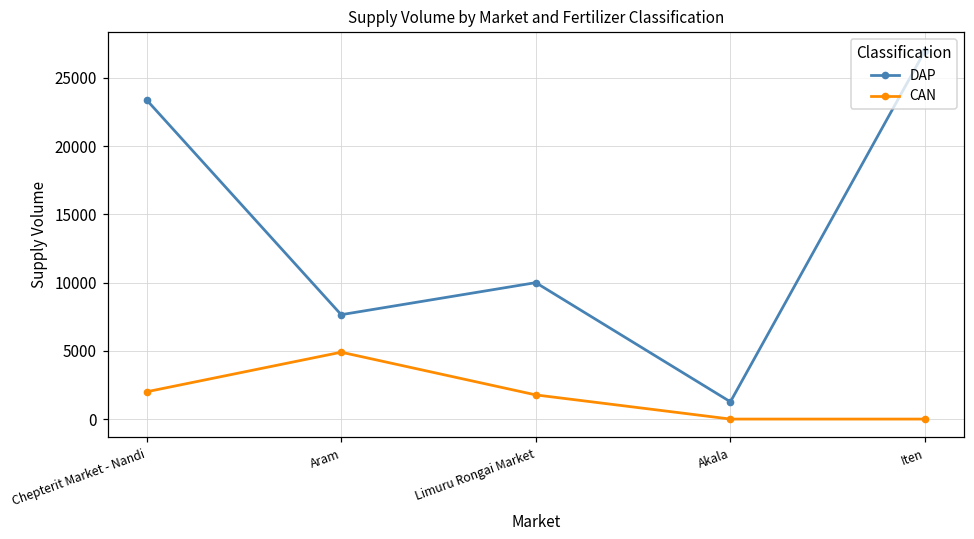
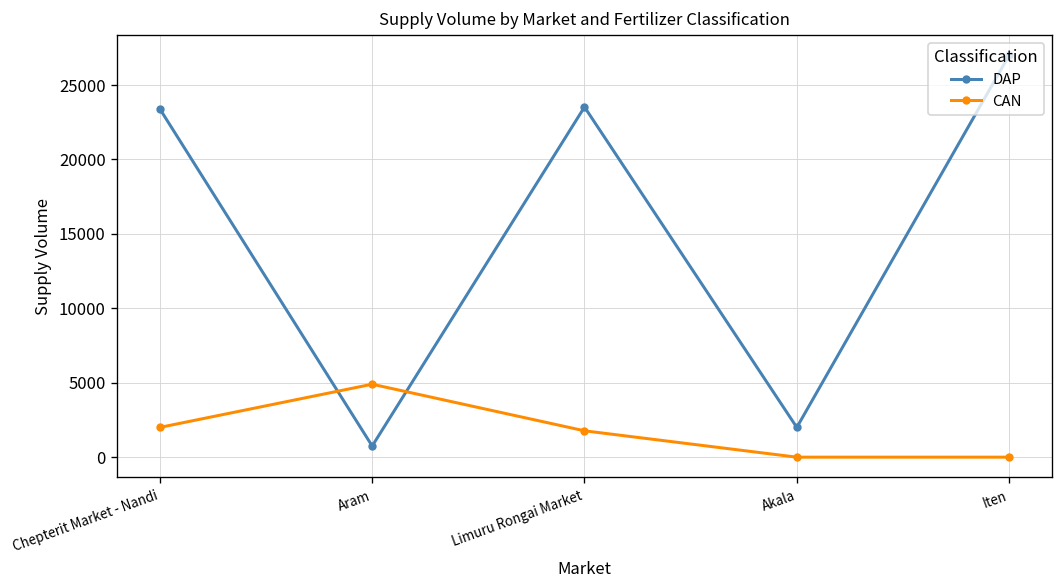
  {
    "DAP": {
      "Chepterit Market - Nandi": 23400,
-     "Aram": 7700,
-     "Limuru Rongai Market": 10000,
-     "Akala": 1300
+     "Aram": 800,
+     "Limuru Rongai Market": 23500,
+     "Akala": 2000
    },
    "CAN": {
      "Chepterit Market - Nandi": 2000,
      "Aram": 4900,
      "Limuru Rongai Market": 1800,
      "Akala": 0,
      "Iten": 0
    }
  }
